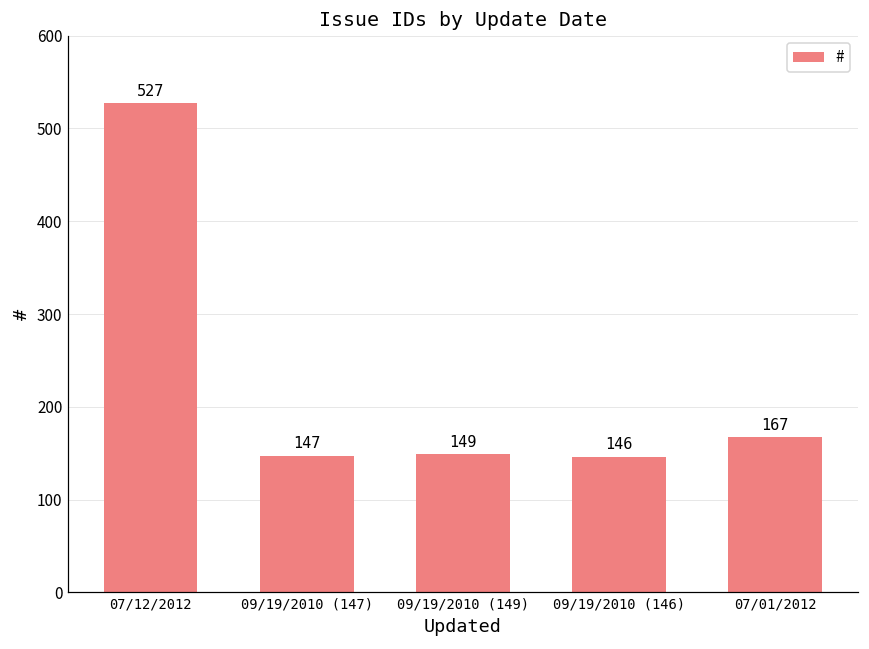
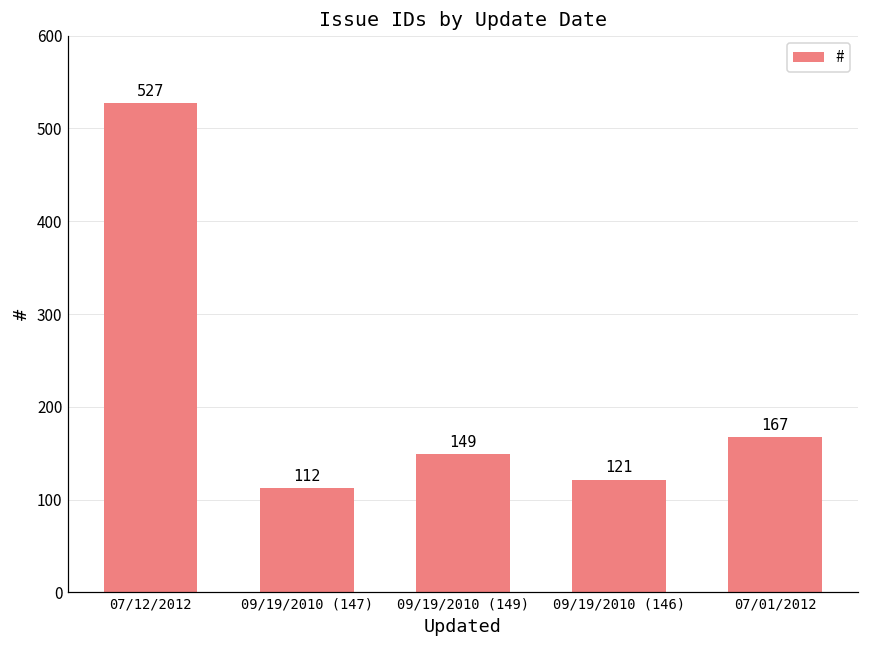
  {
    "07/12/2012": 527,
-   "09/19/2010 (147)": 147,
+   "09/19/2010 (147)": 112,
    "09/19/2010 (149)": 149,
-   "09/19/2010 (146)": 146,
+   "09/19/2010 (146)": 121,
    "07/01/2012": 167
  }
